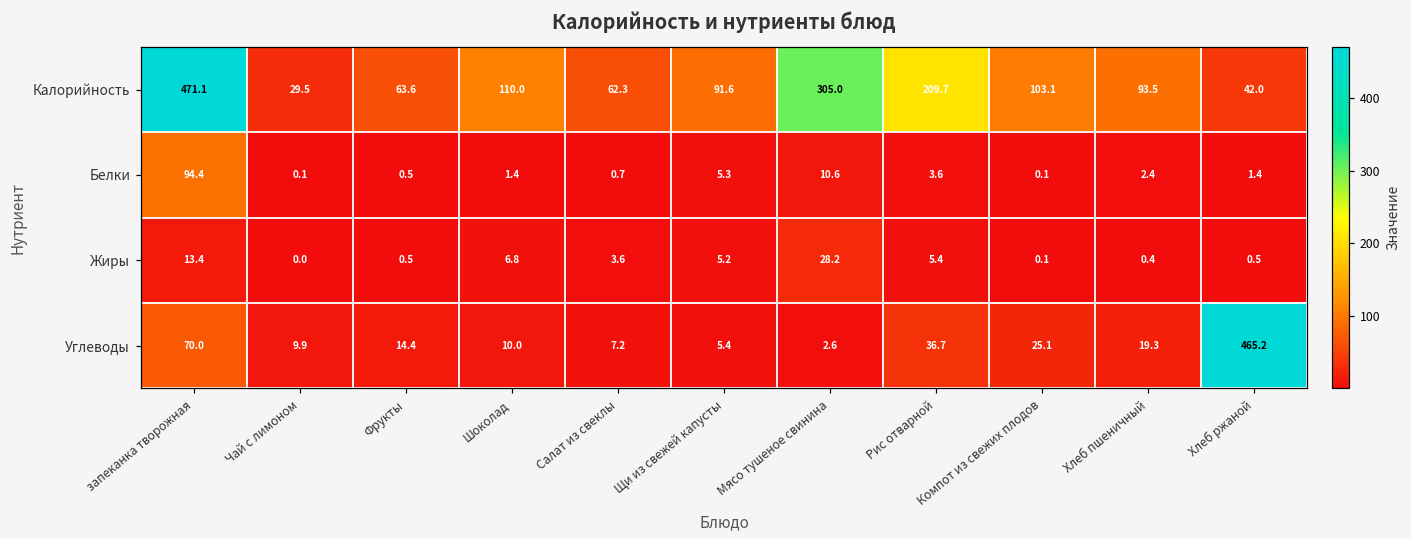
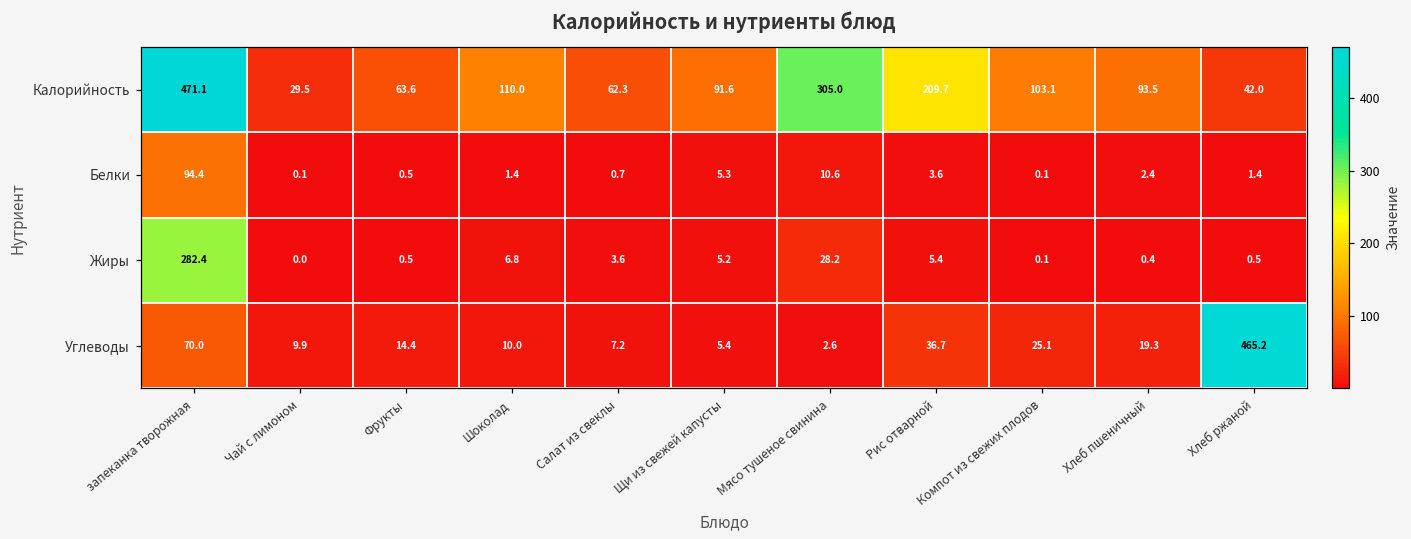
  {
    "Калорийность": {
      "запеканка творожная": 471.1,
      "Чай с лимоном": 29.5,
      "Фрукты": 63.6,
      "Шоколад": 110.0,
      "Салат из свеклы": 62.3,
      "Щи из свежей капусты": 91.6,
      "Мясо тушеное свинина": 305.0,
      "Рис отварной": 209.7,
      "Компот из свежих плодов": 103.1,
      "Хлеб пшеничный": 93.5,
      "Хлеб ржаной": 42.0
    },
    "Белки": {
      "запеканка творожная": 94.4,
      "Чай с лимоном": 0.1,
      "Фрукты": 0.5,
      "Шоколад": 1.4,
      "Салат из свеклы": 0.7,
      "Щи из свежей капусты": 5.3,
      "Мясо тушеное свинина": 10.6,
      "Рис отварной": 3.6,
      "Компот из свежих плодов": 0.1,
      "Хлеб пшеничный": 2.4,
      "Хлеб ржаной": 1.4
    },
    "Жиры": {
-     "запеканка творожная": 13.4,
+     "запеканка творожная": 282.4,
      "Чай с лимоном": 0.0,
      "Фрукты": 0.5,
      "Шоколад": 6.8,
      "Салат из свеклы": 3.6,
      "Щи из свежей капусты": 5.2,
      "Мясо тушеное свинина": 28.2,
      "Рис отварной": 5.4,
      "Компот из свежих плодов": 0.1,
      "Хлеб пшеничный": 0.4,
      "Хлеб ржаной": 0.5
    },
    "Углеводы": {
      "запеканка творожная": 70.0,
      "Чай с лимоном": 9.9,
      "Фрукты": 14.4,
      "Шоколад": 10.0,
      "Салат из свеклы": 7.2,
      "Щи из свежей капусты": 5.4,
      "Мясо тушеное свинина": 2.6,
      "Рис отварной": 36.7,
      "Компот из свежих плодов": 25.1,
      "Хлеб пшеничный": 19.3,
      "Хлеб ржаной": 465.2
    }
  }
